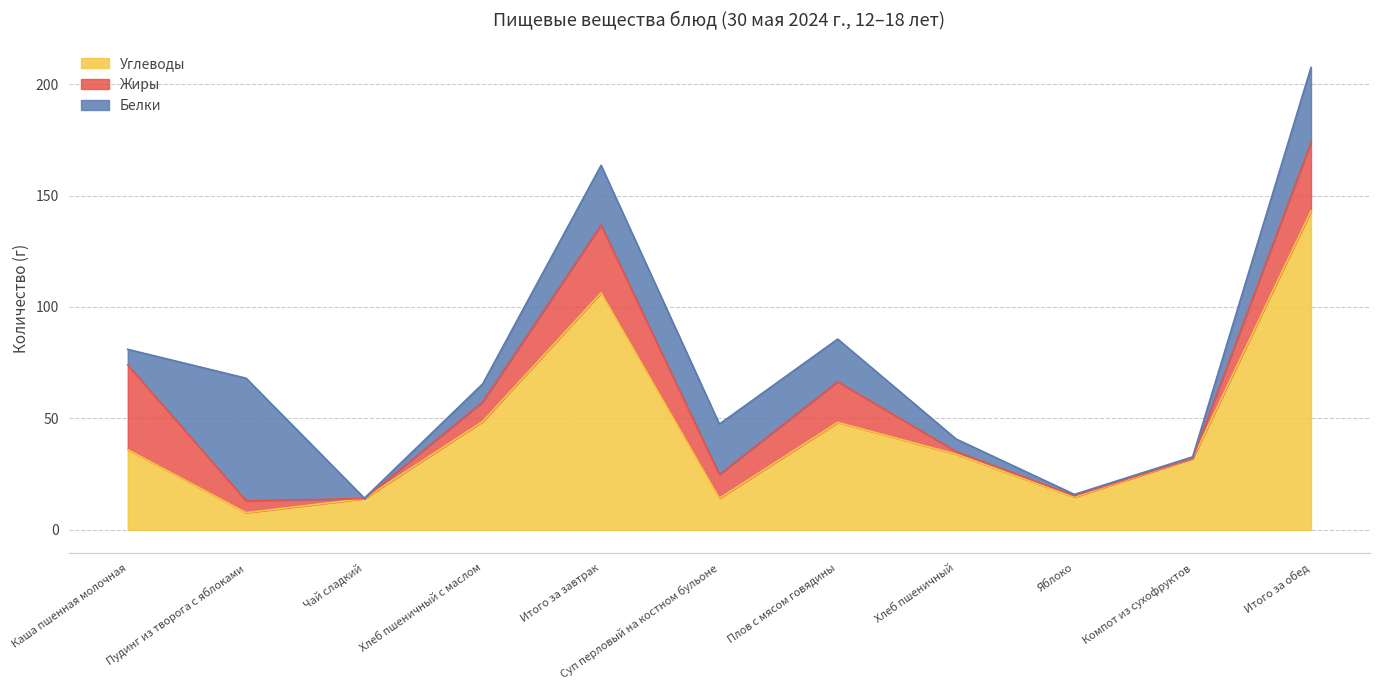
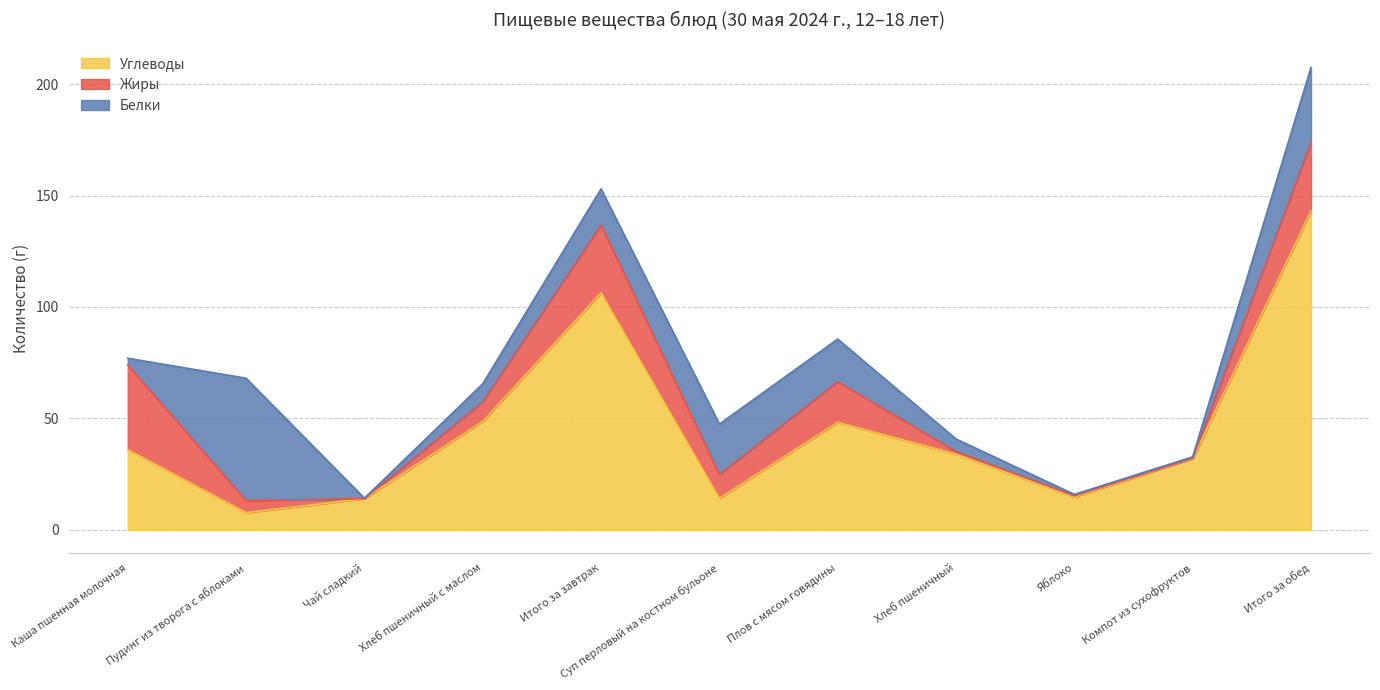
  {
    "Углеводы": {
      "Каша пшенная молочная": 36,
      "Пудинг из творога с яблоками": 8,
      "Хлеб пшеничный с маслом": 49,
      "Итого за завтрак": 106,
      "Суп перловый на костном бульоне": 14,
      "Плов с мясом говядины": 48,
      "Хлеб пшеничный": 34,
      "Итого за обед": 143
    },
    "Жиры": {
      "Каша пшенная молочная": 38,
      "Пудинг из творога с яблоками": 5,
      "Хлеб пшеничный с маслом": 9,
      "Итого за завтрак": 30,
      "Суп перловый на костном бульоне": 11,
      "Плов с мясом говядины": 18,
      "Хлеб пшеничный": 1,
      "Итого за обед": 31
    },
    "Белки": {
-     "Каша пшенная молочная": 7,
+     "Каша пшенная молочная": 3,
      "Пудинг из творога с яблоками": 55,
      "Хлеб пшеничный с маслом": 8,
-     "Итого за завтрак": 27,
+     "Итого за завтрак": 16,
      "Суп перловый на костном бульоне": 23,
      "Плов с мясом говядины": 19,
      "Хлеб пшеничный": 6,
      "Итого за обед": 34
    }
  }
